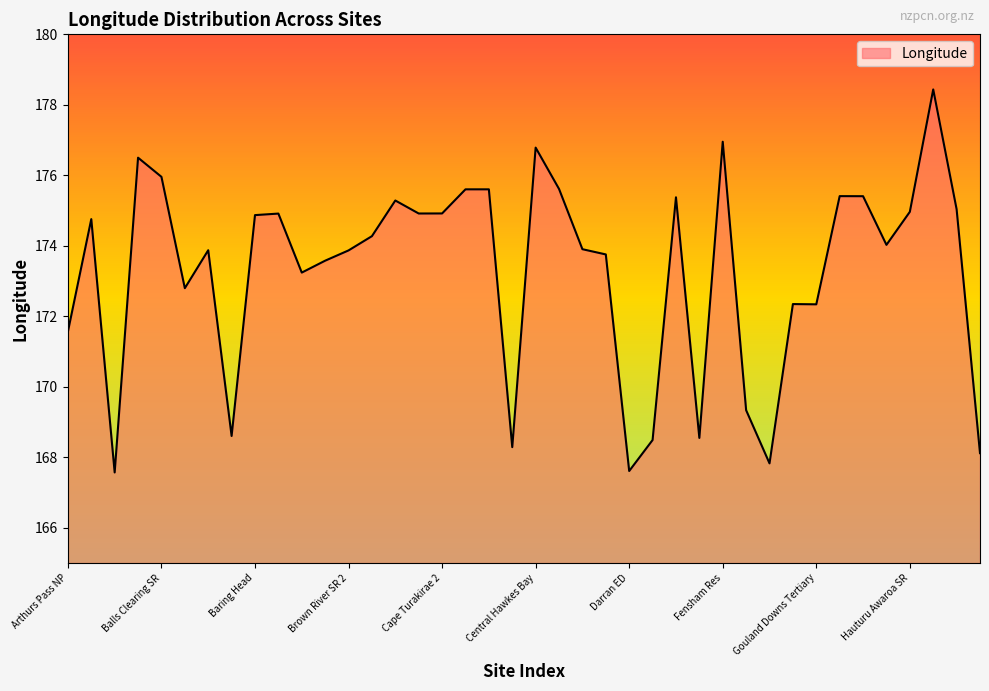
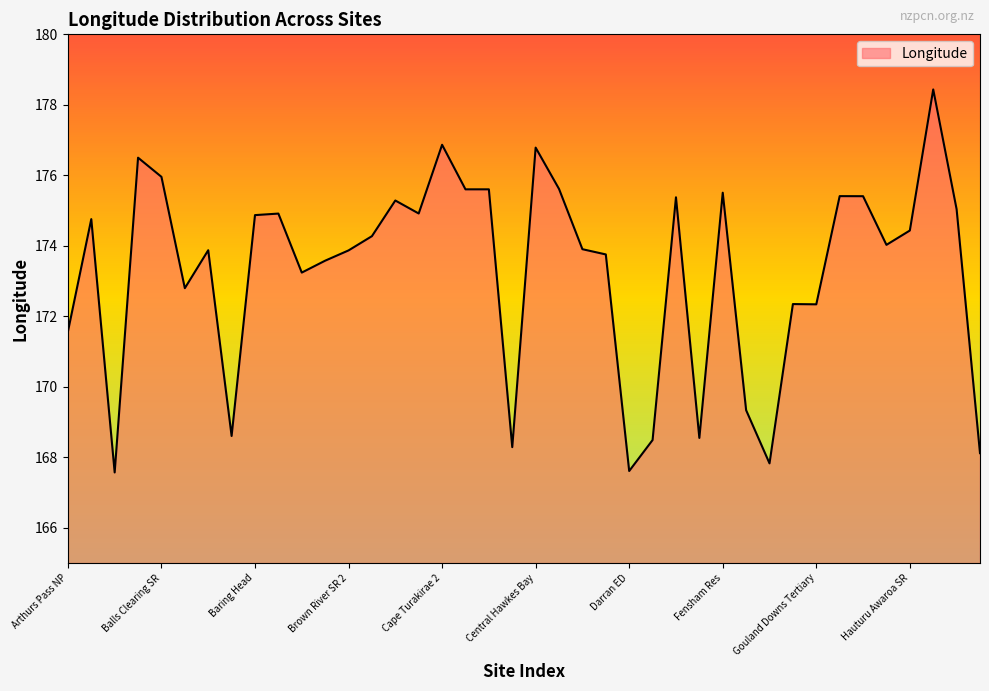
  {
    "Arthurs Pass NP": 171.6,
    "Balls Clearing SR": 176.0,
    "Baring Head": 174.9,
    "Brown River SR 2": 173.9,
-   "Cape Turakirae 2": 174.9,
+   "Cape Turakirae 2": 176.9,
    "Central Hawkes Bay": 176.8,
    "Darran ED": 167.6,
-   "Fensham Res": 177.0,
+   "Fensham Res": 175.5,
    "Gouland Downs Tertiary": 172.3,
-   "Hauturu Awaroa SR": 175.0
+   "Hauturu Awaroa SR": 174.4
  }
